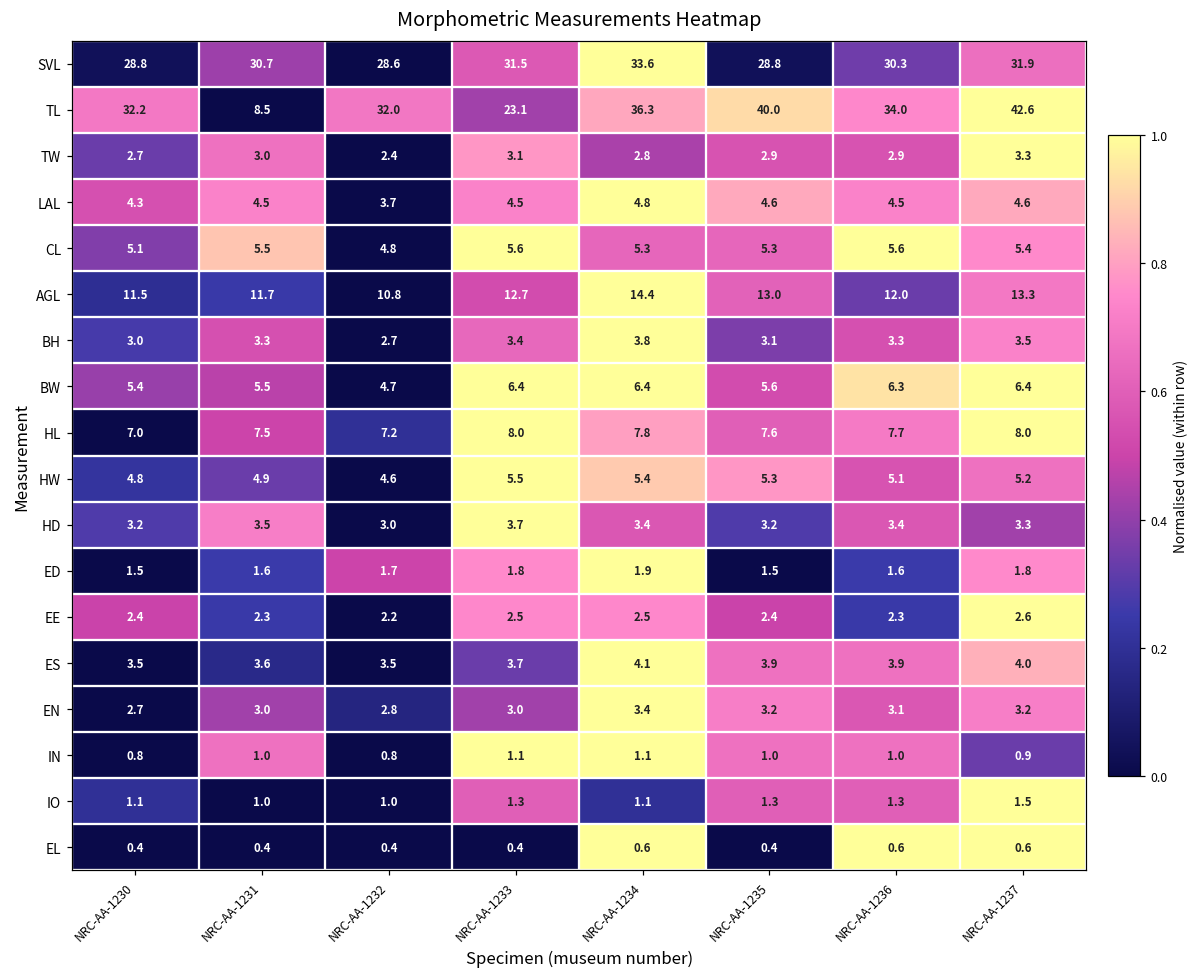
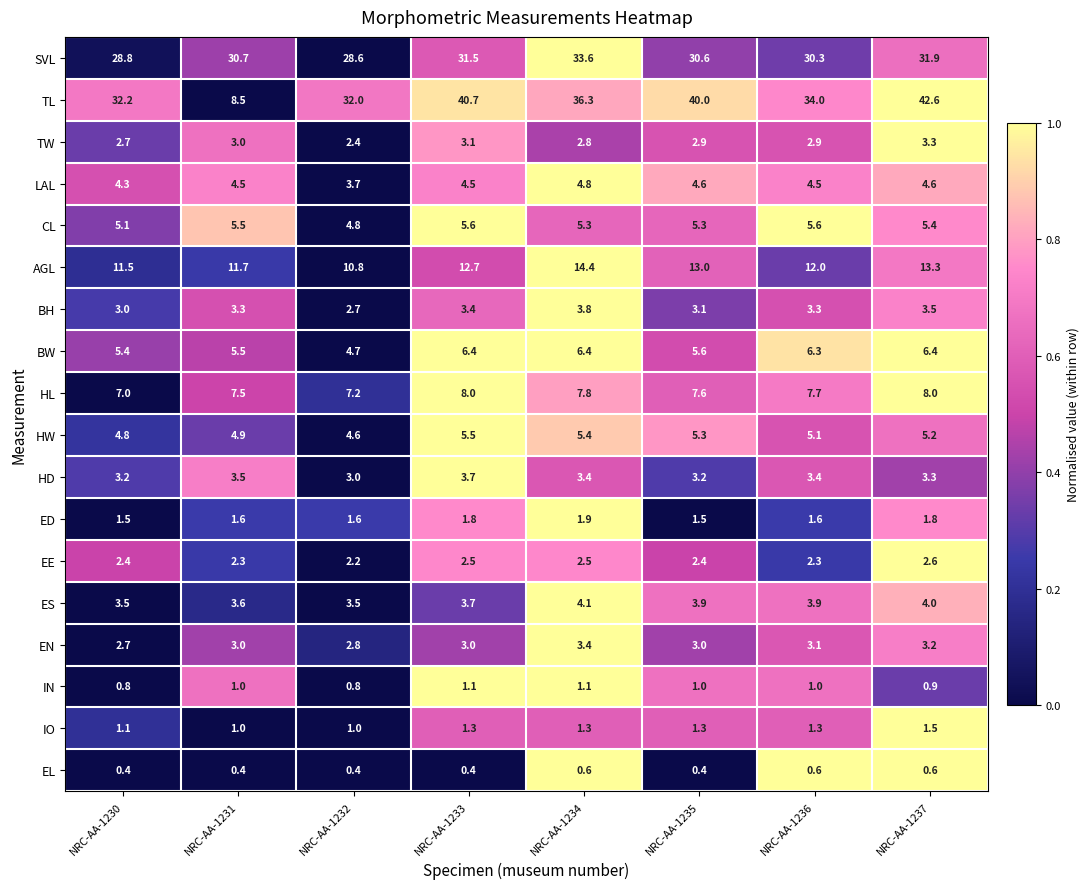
  {
    "SVL": {
      "NRC-AA-1230": 28.8,
      "NRC-AA-1231": 30.7,
      "NRC-AA-1232": 28.6,
      "NRC-AA-1233": 31.5,
      "NRC-AA-1234": 33.6,
-     "NRC-AA-1235": 28.8,
+     "NRC-AA-1235": 30.6,
      "NRC-AA-1236": 30.3,
      "NRC-AA-1237": 31.9
    },
    "TL": {
      "NRC-AA-1230": 32.2,
      "NRC-AA-1231": 8.5,
      "NRC-AA-1232": 32.0,
-     "NRC-AA-1233": 23.1,
+     "NRC-AA-1233": 40.7,
      "NRC-AA-1234": 36.3,
      "NRC-AA-1235": 40.0,
      "NRC-AA-1236": 34.0,
      "NRC-AA-1237": 42.6
    },
    "TW": {
      "NRC-AA-1230": 2.7,
      "NRC-AA-1231": 3.0,
      "NRC-AA-1232": 2.4,
      "NRC-AA-1233": 3.1,
      "NRC-AA-1234": 2.8,
      "NRC-AA-1235": 2.9,
      "NRC-AA-1236": 2.9,
      "NRC-AA-1237": 3.3
    },
    "LAL": {
      "NRC-AA-1230": 4.3,
      "NRC-AA-1231": 4.5,
      "NRC-AA-1232": 3.7,
      "NRC-AA-1233": 4.5,
      "NRC-AA-1234": 4.8,
      "NRC-AA-1235": 4.6,
      "NRC-AA-1236": 4.5,
      "NRC-AA-1237": 4.6
    },
    "CL": {
      "NRC-AA-1230": 5.1,
      "NRC-AA-1231": 5.5,
      "NRC-AA-1232": 4.8,
      "NRC-AA-1233": 5.6,
      "NRC-AA-1234": 5.3,
      "NRC-AA-1235": 5.3,
      "NRC-AA-1236": 5.6,
      "NRC-AA-1237": 5.4
    },
    "AGL": {
      "NRC-AA-1230": 11.5,
      "NRC-AA-1231": 11.7,
      "NRC-AA-1232": 10.8,
      "NRC-AA-1233": 12.7,
      "NRC-AA-1234": 14.4,
      "NRC-AA-1235": 13.0,
      "NRC-AA-1236": 12.0,
      "NRC-AA-1237": 13.3
    },
    "BH": {
      "NRC-AA-1230": 3.0,
      "NRC-AA-1231": 3.3,
      "NRC-AA-1232": 2.7,
      "NRC-AA-1233": 3.4,
      "NRC-AA-1234": 3.8,
      "NRC-AA-1235": 3.1,
      "NRC-AA-1236": 3.3,
      "NRC-AA-1237": 3.5
    },
    "BW": {
      "NRC-AA-1230": 5.4,
      "NRC-AA-1231": 5.5,
      "NRC-AA-1232": 4.7,
      "NRC-AA-1233": 6.4,
      "NRC-AA-1234": 6.4,
      "NRC-AA-1235": 5.6,
      "NRC-AA-1236": 6.3,
      "NRC-AA-1237": 6.4
    },
    "HL": {
      "NRC-AA-1230": 7.0,
      "NRC-AA-1231": 7.5,
      "NRC-AA-1232": 7.2,
      "NRC-AA-1233": 8.0,
      "NRC-AA-1234": 7.8,
      "NRC-AA-1235": 7.6,
      "NRC-AA-1236": 7.7,
      "NRC-AA-1237": 8.0
    },
    "HW": {
      "NRC-AA-1230": 4.8,
      "NRC-AA-1231": 4.9,
      "NRC-AA-1232": 4.6,
      "NRC-AA-1233": 5.5,
      "NRC-AA-1234": 5.4,
      "NRC-AA-1235": 5.3,
      "NRC-AA-1236": 5.1,
      "NRC-AA-1237": 5.2
    },
    "HD": {
      "NRC-AA-1230": 3.2,
      "NRC-AA-1231": 3.5,
      "NRC-AA-1232": 3.0,
      "NRC-AA-1233": 3.7,
      "NRC-AA-1234": 3.4,
      "NRC-AA-1235": 3.2,
      "NRC-AA-1236": 3.4,
      "NRC-AA-1237": 3.3
    },
    "ED": {
      "NRC-AA-1230": 1.5,
      "NRC-AA-1231": 1.6,
-     "NRC-AA-1232": 1.7,
+     "NRC-AA-1232": 1.6,
      "NRC-AA-1233": 1.8,
      "NRC-AA-1234": 1.9,
      "NRC-AA-1235": 1.5,
      "NRC-AA-1236": 1.6,
      "NRC-AA-1237": 1.8
    },
    "EE": {
      "NRC-AA-1230": 2.4,
      "NRC-AA-1231": 2.3,
      "NRC-AA-1232": 2.2,
      "NRC-AA-1233": 2.5,
      "NRC-AA-1234": 2.5,
      "NRC-AA-1235": 2.4,
      "NRC-AA-1236": 2.3,
      "NRC-AA-1237": 2.6
    },
    "ES": {
      "NRC-AA-1230": 3.5,
      "NRC-AA-1231": 3.6,
      "NRC-AA-1232": 3.5,
      "NRC-AA-1233": 3.7,
      "NRC-AA-1234": 4.1,
      "NRC-AA-1235": 3.9,
      "NRC-AA-1236": 3.9,
      "NRC-AA-1237": 4.0
    },
    "EN": {
      "NRC-AA-1230": 2.7,
      "NRC-AA-1231": 3.0,
      "NRC-AA-1232": 2.8,
      "NRC-AA-1233": 3.0,
      "NRC-AA-1234": 3.4,
-     "NRC-AA-1235": 3.2,
+     "NRC-AA-1235": 3.0,
      "NRC-AA-1236": 3.1,
      "NRC-AA-1237": 3.2
    },
    "IN": {
      "NRC-AA-1230": 0.8,
      "NRC-AA-1231": 1.0,
      "NRC-AA-1232": 0.8,
      "NRC-AA-1233": 1.1,
      "NRC-AA-1234": 1.1,
      "NRC-AA-1235": 1.0,
      "NRC-AA-1236": 1.0,
      "NRC-AA-1237": 0.9
    },
    "IO": {
      "NRC-AA-1230": 1.1,
      "NRC-AA-1231": 1.0,
      "NRC-AA-1232": 1.0,
      "NRC-AA-1233": 1.3,
-     "NRC-AA-1234": 1.1,
+     "NRC-AA-1234": 1.3,
      "NRC-AA-1235": 1.3,
      "NRC-AA-1236": 1.3,
      "NRC-AA-1237": 1.5
    },
    "EL": {
      "NRC-AA-1230": 0.4,
      "NRC-AA-1231": 0.4,
      "NRC-AA-1232": 0.4,
      "NRC-AA-1233": 0.4,
      "NRC-AA-1234": 0.6,
      "NRC-AA-1235": 0.4,
      "NRC-AA-1236": 0.6,
      "NRC-AA-1237": 0.6
    }
  }
